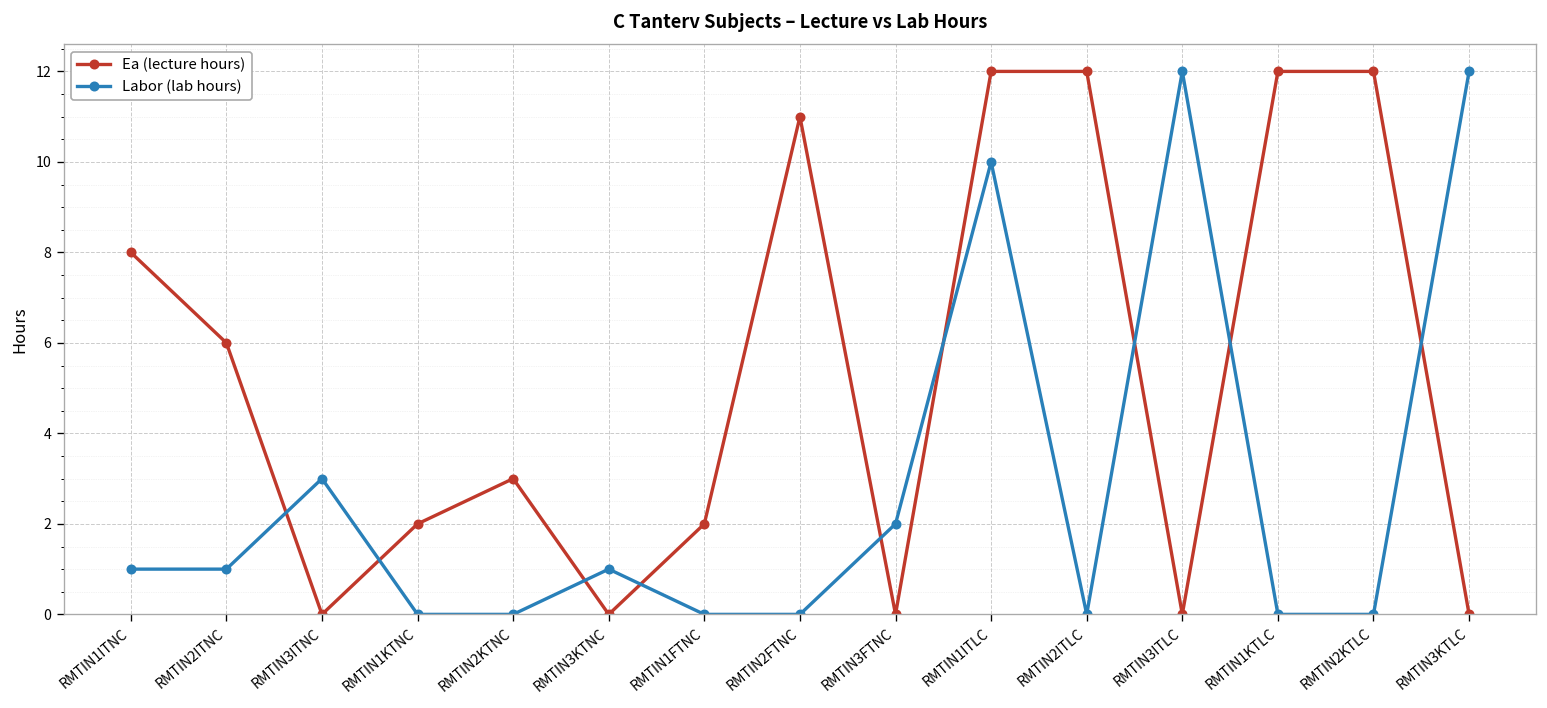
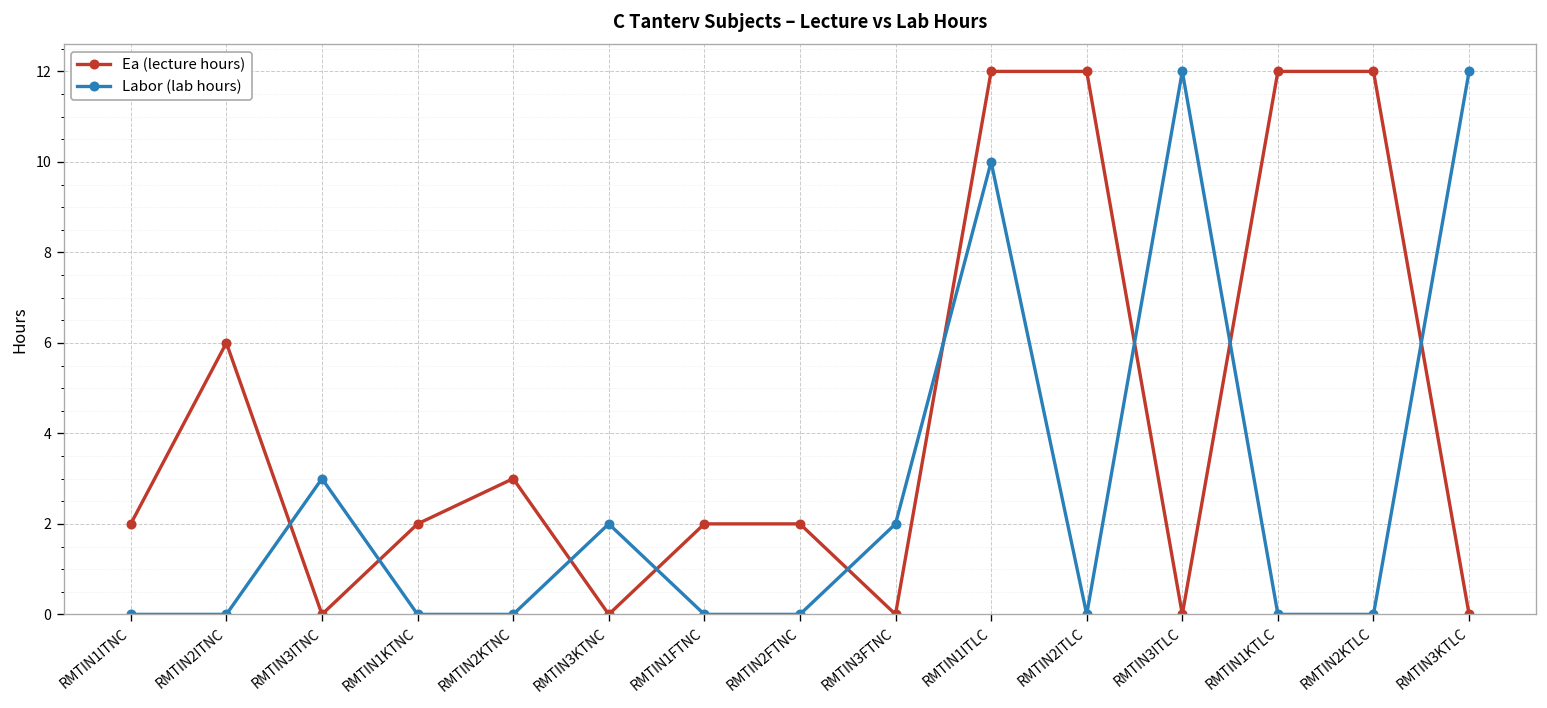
  {
    "Ea (lecture hours)": {
-     "RMTIN1ITNC": 8,
+     "RMTIN1ITNC": 2,
      "RMTIN2ITNC": 6,
      "RMTIN3ITNC": 0,
      "RMTIN1KTNC": 2,
      "RMTIN2KTNC": 3,
      "RMTIN3KTNC": 0,
      "RMTIN1FTNC": 2,
-     "RMTIN2FTNC": 11,
+     "RMTIN2FTNC": 2,
      "RMTIN3FTNC": 0,
      "RMTIN1ITLC": 12,
      "RMTIN2ITLC": 12,
      "RMTIN3ITLC": 0,
      "RMTIN1KTLC": 12,
      "RMTIN2KTLC": 12,
      "RMTIN3KTLC": 0
    },
    "Labor (lab hours)": {
-     "RMTIN1ITNC": 1,
-     "RMTIN2ITNC": 1,
+     "RMTIN1ITNC": 0,
+     "RMTIN2ITNC": 0,
      "RMTIN3ITNC": 3,
      "RMTIN1KTNC": 0,
      "RMTIN2KTNC": 0,
-     "RMTIN3KTNC": 1,
+     "RMTIN3KTNC": 2,
      "RMTIN1FTNC": 0,
      "RMTIN2FTNC": 0,
      "RMTIN3FTNC": 2,
      "RMTIN1ITLC": 10,
      "RMTIN2ITLC": 0,
      "RMTIN3ITLC": 12,
      "RMTIN1KTLC": 0,
      "RMTIN2KTLC": 0,
      "RMTIN3KTLC": 12
    }
  }
